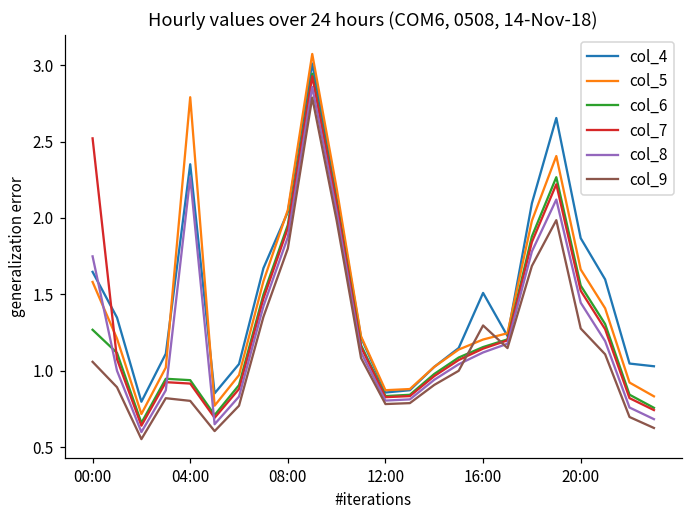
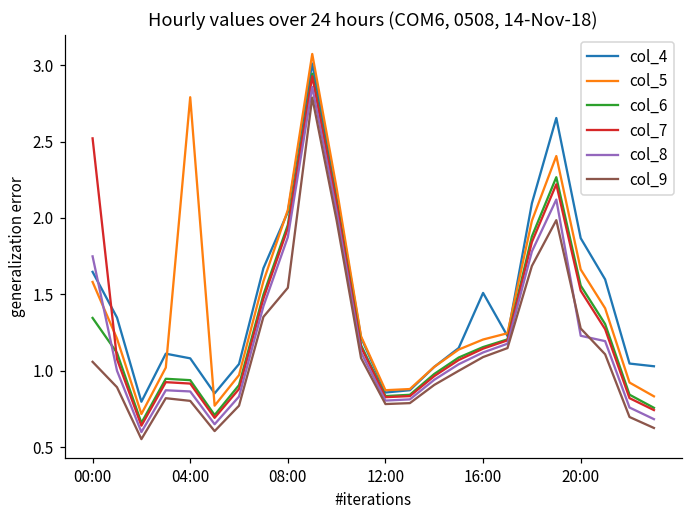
  {
    "col_4": {
      "00:00": 1.65,
-     "04:00": 2.35,
+     "04:00": 1.08,
      "16:00": 1.51,
      "20:00": 1.87
    },
    "col_5": {
      "00:00": 1.58,
      "04:00": 2.79,
      "16:00": 1.21,
      "20:00": 1.66
    },
    "col_6": {
-     "00:00": 1.27,
+     "00:00": 1.35,
      "04:00": 0.94,
      "08:00": 1.95,
      "20:00": 1.56
    },
    "col_7": {
      "00:00": 2.52,
      "04:00": 0.92,
      "08:00": 1.93,
      "20:00": 1.52
    },
    "col_8": {
      "00:00": 1.75,
-     "04:00": 2.27,
+     "04:00": 0.87,
      "08:00": 1.87,
      "12:00": 0.81,
      "16:00": 1.12,
-     "20:00": 1.45
+     "20:00": 1.23
    },
    "col_9": {
      "00:00": 1.06,
      "04:00": 0.80,
-     "08:00": 1.80,
+     "08:00": 1.54,
      "12:00": 0.78,
-     "16:00": 1.30,
+     "16:00": 1.09,
      "20:00": 1.28
    }
  }
